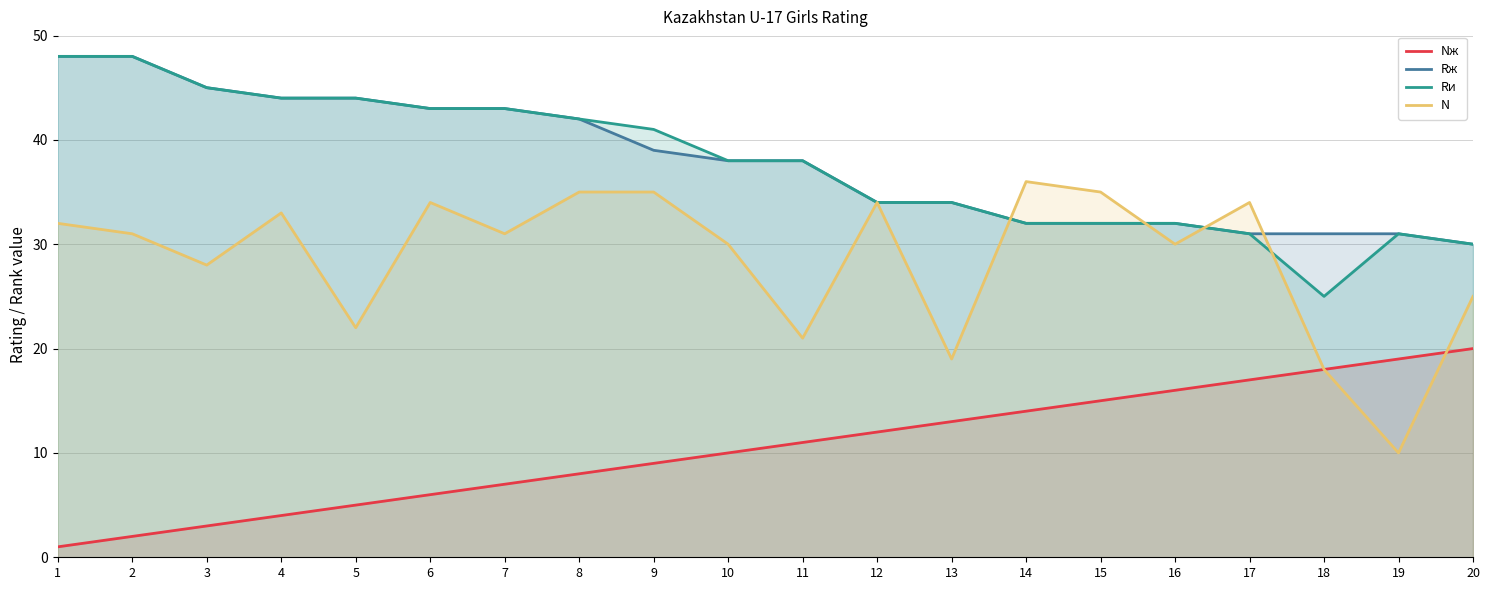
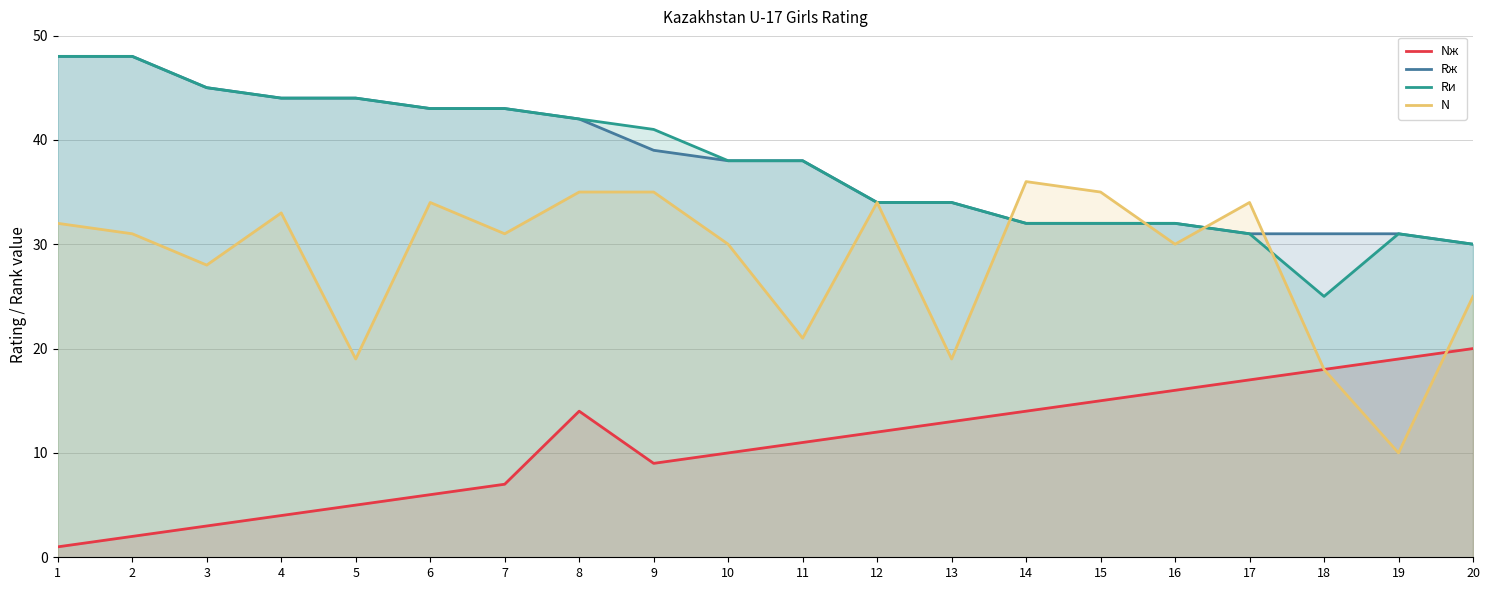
  {
    "Nж": {
      "1": 1,
      "2": 2,
      "3": 3,
      "4": 4,
      "5": 5,
      "6": 6,
      "7": 7,
-     "8": 8,
+     "8": 14,
      "9": 9,
      "10": 10,
      "11": 11,
      "12": 12,
      "13": 13,
      "14": 14,
      "15": 15,
      "16": 16,
      "17": 17,
      "19": 19,
      "20": 20
    },
    "N": {
      "1": 32,
      "2": 31,
      "3": 28,
      "4": 33,
-     "5": 22,
+     "5": 19,
      "6": 34,
      "7": 31,
      "8": 35,
      "9": 35,
      "10": 30,
      "11": 21,
      "13": 19,
      "14": 36,
      "15": 35,
      "16": 30,
      "17": 34,
      "19": 10,
      "20": 25
    }
  }
